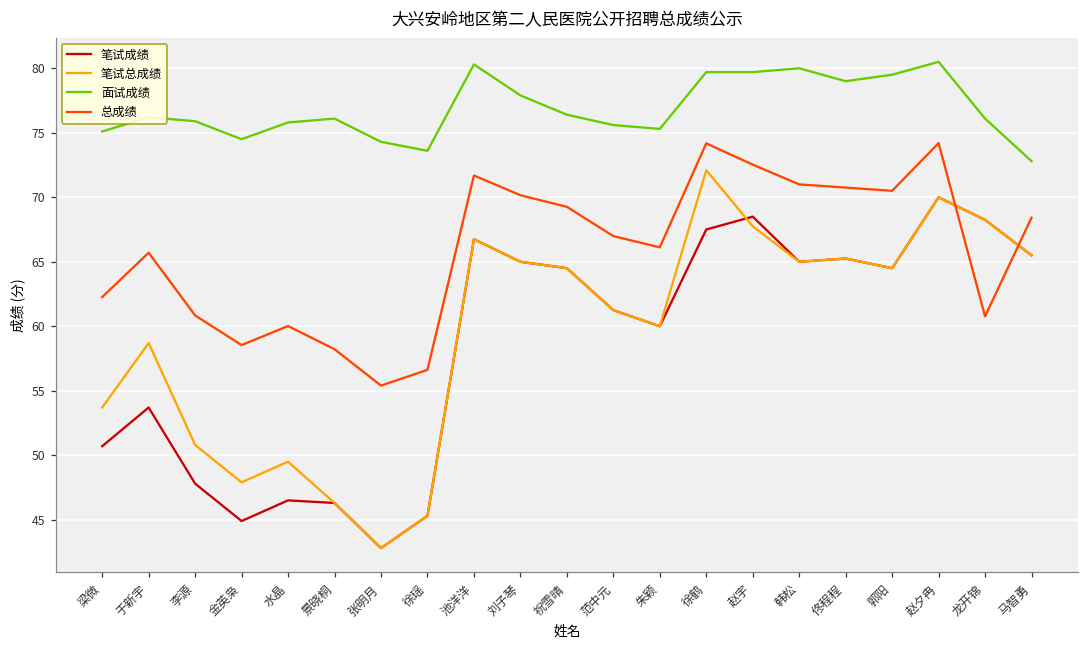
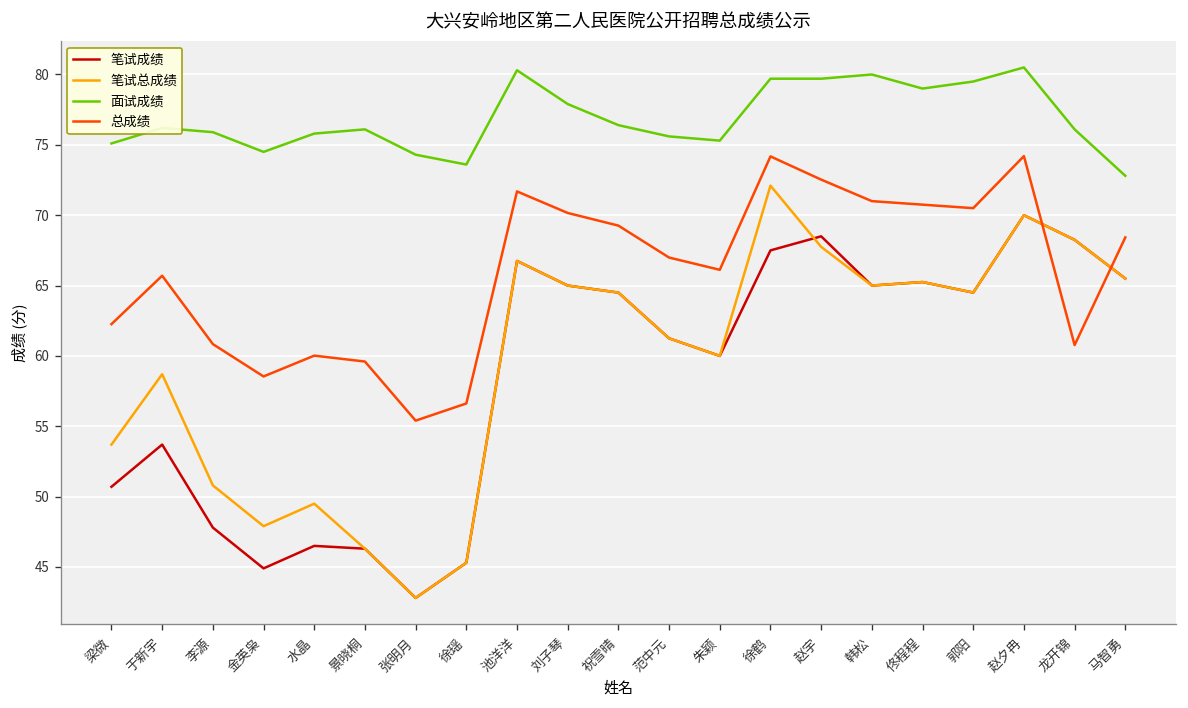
  {
    "笔试成绩": {
      "梁微": 50.7,
      "于新宇": 53.7,
      "李源": 47.8,
      "金英枭": 44.9,
      "水晶": 46.5,
      "徐鹤": 67.5,
      "赵宇": 68.5
    },
    "笔试总成绩": {
      "梁微": 53.7,
      "于新宇": 58.7,
      "李源": 50.8,
      "金英枭": 47.9,
      "水晶": 49.5,
      "徐鹤": 72.1,
      "赵宇": 67.8
    },
    "面试成绩": {
      "梁微": 75.1,
      "于新宇": 76.2,
      "李源": 75.9,
      "金英枭": 74.5,
      "水晶": 75.8,
      "景晓桐": 76.1,
      "张明月": 74.3,
      "徐瑶": 73.6,
      "池洋洋": 80.3,
      "刘子琴": 77.9,
      "祝雪晴": 76.4,
      "范中元": 75.6,
      "朱颖": 75.3,
      "徐鹤": 79.7,
      "赵宇": 79.7,
      "韩松": 80.0,
      "佟程程": 79.0,
      "郭阳": 79.5,
      "赵夕冉": 80.5,
      "龙开锦": 76.1,
      "马智勇": 72.8
    },
    "总成绩": {
      "梁微": 62.3,
      "于新宇": 65.7,
      "李源": 60.8,
      "金英枭": 58.5,
      "水晶": 60.0,
-     "景晓桐": 58.2,
+     "景晓桐": 59.6,
      "张明月": 55.4,
      "徐瑶": 56.6,
      "池洋洋": 71.7,
      "刘子琴": 70.2,
      "祝雪晴": 69.3,
      "范中元": 67.0,
      "朱颖": 66.1,
      "徐鹤": 74.2,
      "赵宇": 72.5,
      "韩松": 71.0,
      "佟程程": 70.8,
      "郭阳": 70.5,
      "赵夕冉": 74.2,
      "龙开锦": 60.8,
      "马智勇": 68.4
    }
  }
